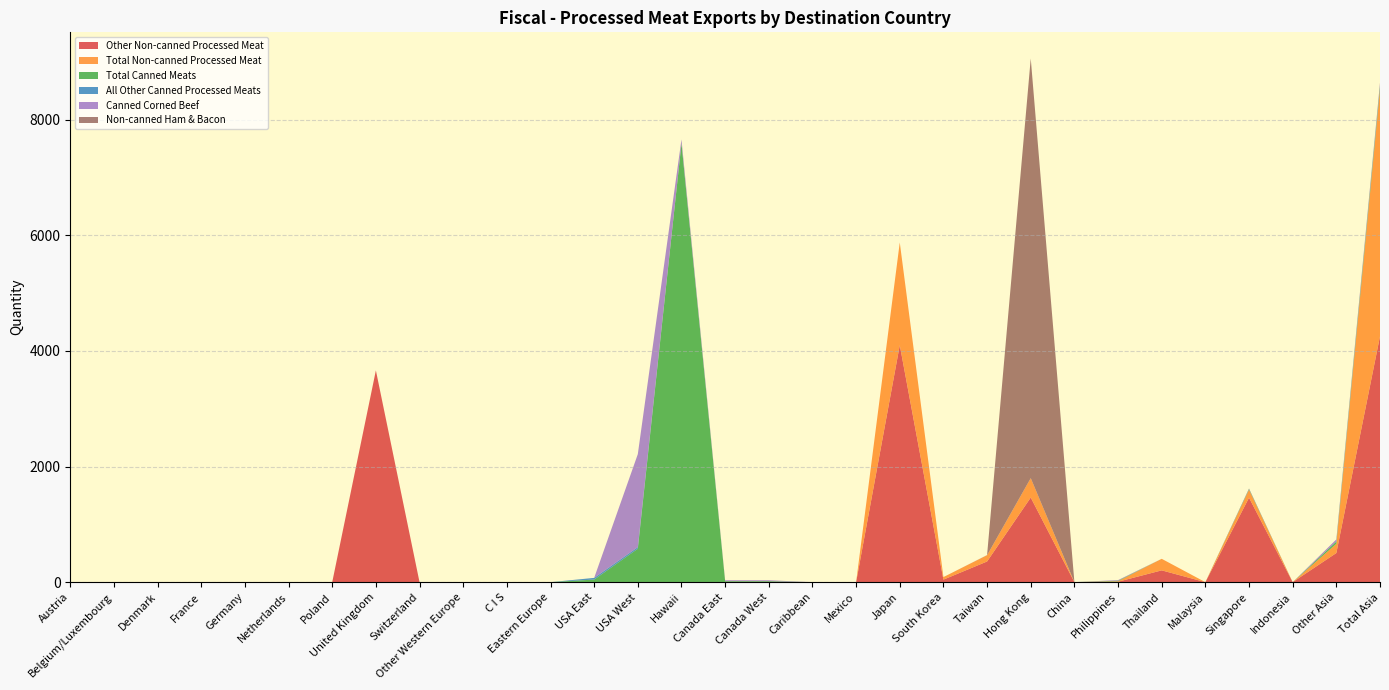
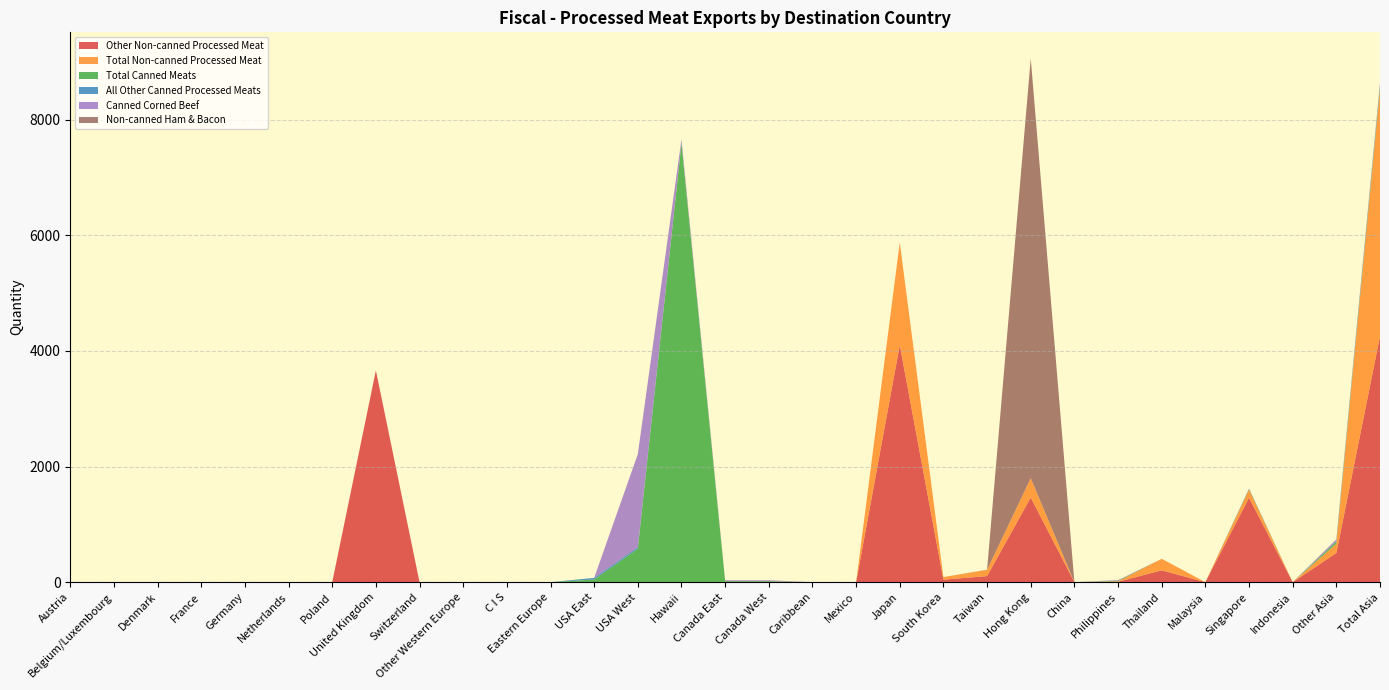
  {
    "Other Non-canned Processed Meat": {
      "Japan": 4100,
-     "Taiwan": 400,
+     "Taiwan": 100,
      "Hong Kong": 1500,
      "Thailand": 200,
      "Singapore": 1500,
      "Other Asia": 500,
      "Total Asia": 4300
    },
    "Total Non-canned Processed Meat": {
      "Total Asia": 4300
    },
    "Non-canned Ham & Bacon": {
      "Hong Kong": 7300
    }
  }
